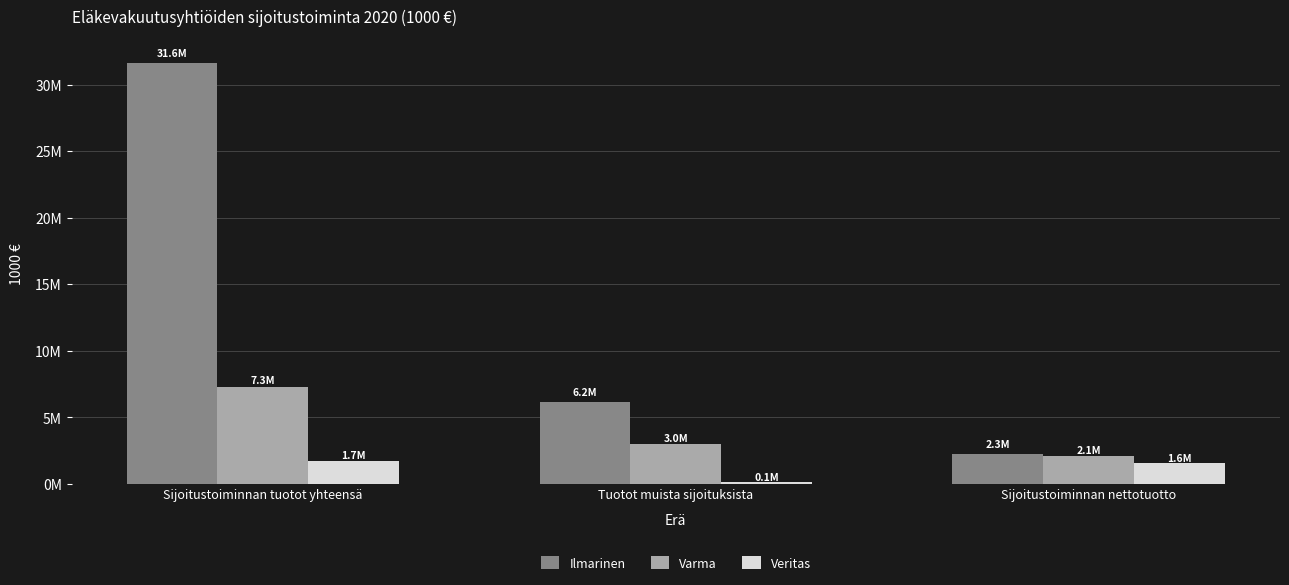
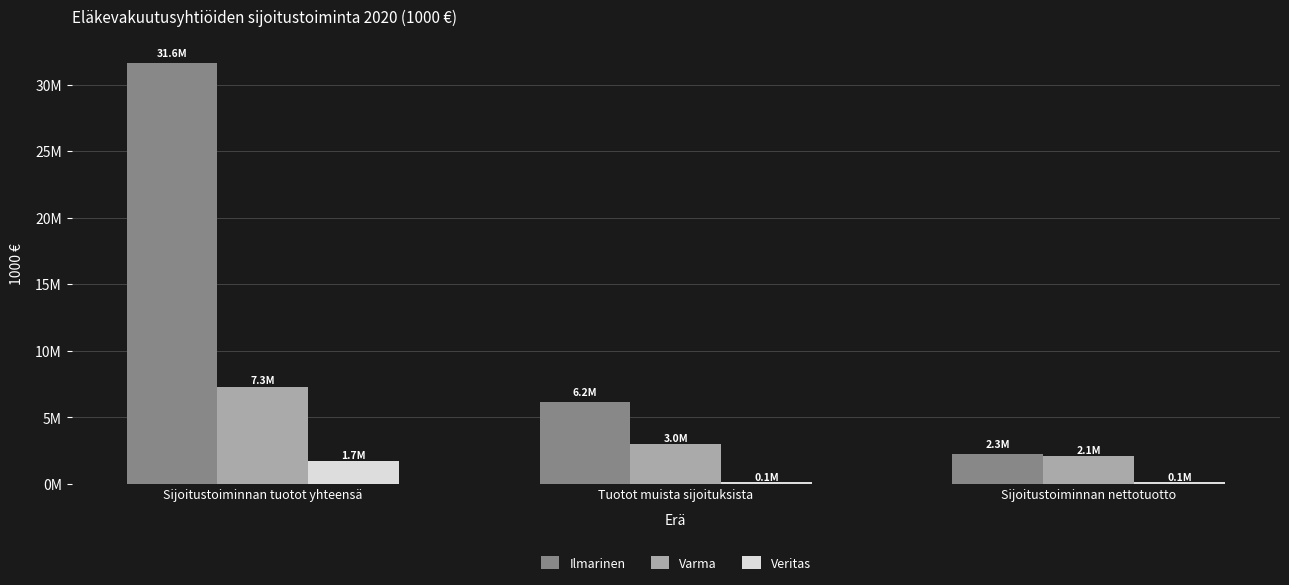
  {
    "Veritas": {
      "Sijoitustoiminnan tuotot yhteensä": "1.7M",
      "Tuotot muista sijoituksista": "0.1M",
-     "Sijoitustoiminnan nettotuotto": "1.6M"
+     "Sijoitustoiminnan nettotuotto": "0.1M"
    }
  }
